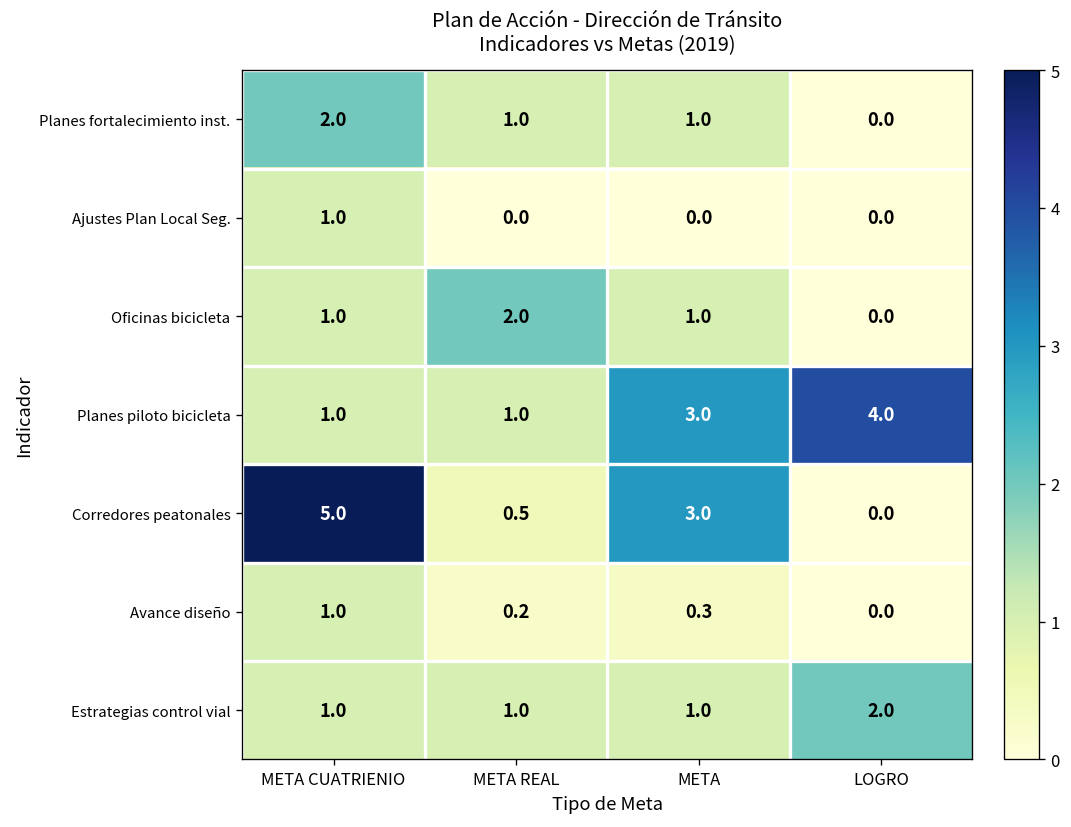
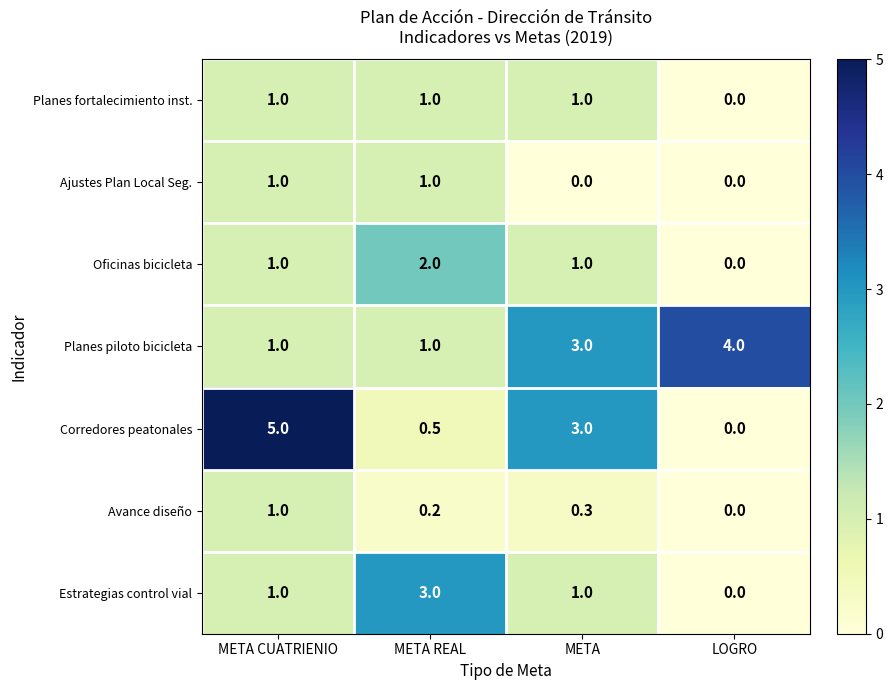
  {
    "Planes fortalecimiento inst.": {
-     "META CUATRIENIO": 2.0,
+     "META CUATRIENIO": 1.0,
      "META REAL": 1.0,
      "META": 1.0,
      "LOGRO": 0.0
    },
    "Ajustes Plan Local Seg.": {
      "META CUATRIENIO": 1.0,
-     "META REAL": 0.0,
+     "META REAL": 1.0,
      "META": 0.0,
      "LOGRO": 0.0
    },
    "Oficinas bicicleta": {
      "META CUATRIENIO": 1.0,
      "META REAL": 2.0,
      "META": 1.0,
      "LOGRO": 0.0
    },
    "Planes piloto bicicleta": {
      "META CUATRIENIO": 1.0,
      "META REAL": 1.0,
      "META": 3.0,
      "LOGRO": 4.0
    },
    "Corredores peatonales": {
      "META CUATRIENIO": 5.0,
      "META REAL": 0.5,
      "META": 3.0,
      "LOGRO": 0.0
    },
    "Avance diseño": {
      "META CUATRIENIO": 1.0,
      "META REAL": 0.2,
      "META": 0.3,
      "LOGRO": 0.0
    },
    "Estrategias control vial": {
      "META CUATRIENIO": 1.0,
-     "META REAL": 1.0,
+     "META REAL": 3.0,
      "META": 1.0,
-     "LOGRO": 2.0
+     "LOGRO": 0.0
    }
  }
